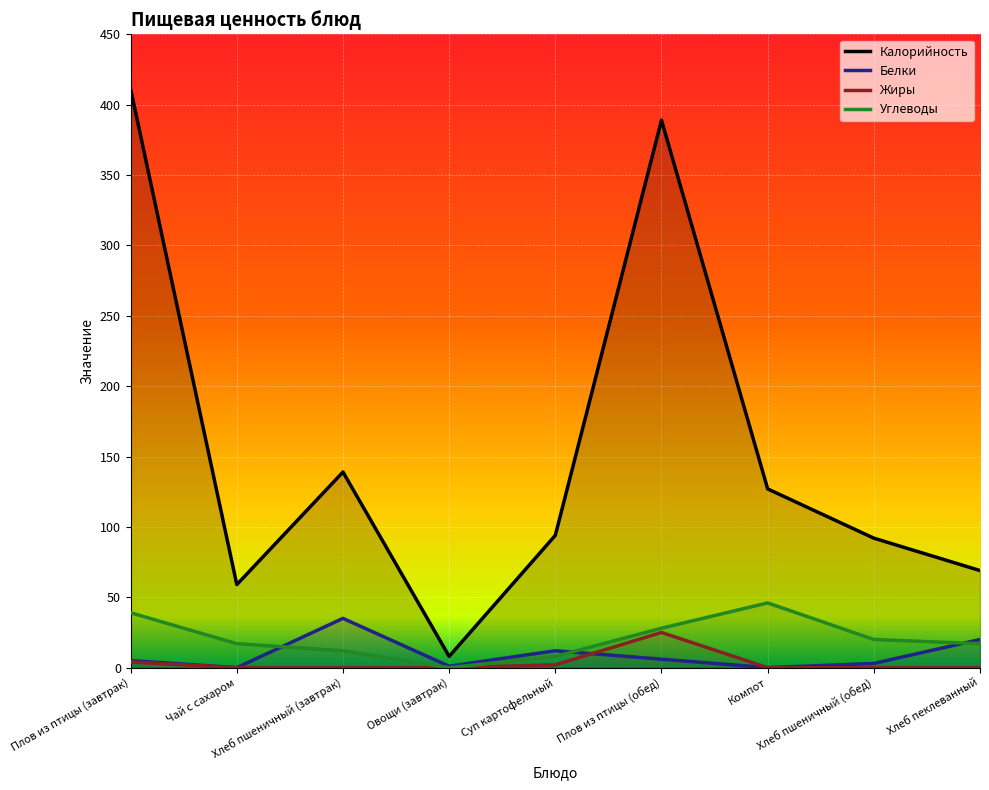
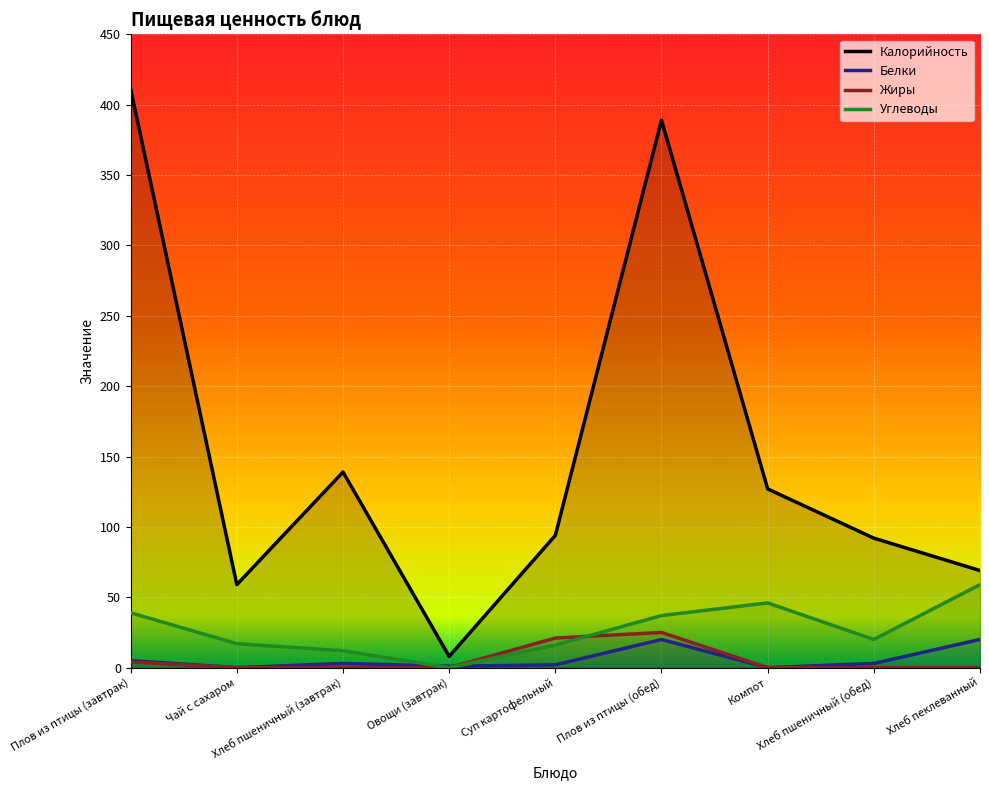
  {
    "Калорийность": {
      "Плов из птицы (завтрак)": 411,
      "Чай с сахаром": 59,
      "Хлеб пшеничный (завтрак)": 139,
      "Овощи (завтрак)": 8,
      "Суп картофельный": 94,
      "Плов из птицы (обед)": 389,
      "Компот": 127,
      "Хлеб пшеничный (обед)": 92,
      "Хлеб пеклеванный": 69
    },
    "Белки": {
-     "Хлеб пшеничный (завтрак)": 35,
-     "Суп картофельный": 12,
-     "Плов из птицы (обед)": 6,
+     "Хлеб пшеничный (завтрак)": 3,
+     "Суп картофельный": 2,
+     "Плов из птицы (обед)": 20,
      "Хлеб пшеничный (обед)": 3,
      "Хлеб пеклеванный": 20
    },
    "Жиры": {
      "Хлеб пшеничный (завтрак)": 0,
-     "Суп картофельный": 2,
+     "Суп картофельный": 21,
      "Плов из птицы (обед)": 25,
      "Хлеб пшеничный (обед)": 0,
      "Хлеб пеклеванный": 0
    },
    "Углеводы": {
      "Плов из птицы (завтрак)": 39,
      "Чай с сахаром": 17,
      "Хлеб пшеничный (завтрак)": 12,
-     "Суп картофельный": 8,
-     "Плов из птицы (обед)": 28,
+     "Суп картофельный": 16,
+     "Плов из птицы (обед)": 37,
      "Компот": 46,
      "Хлеб пшеничный (обед)": 20,
-     "Хлеб пеклеванный": 17
+     "Хлеб пеклеванный": 59
    }
  }
